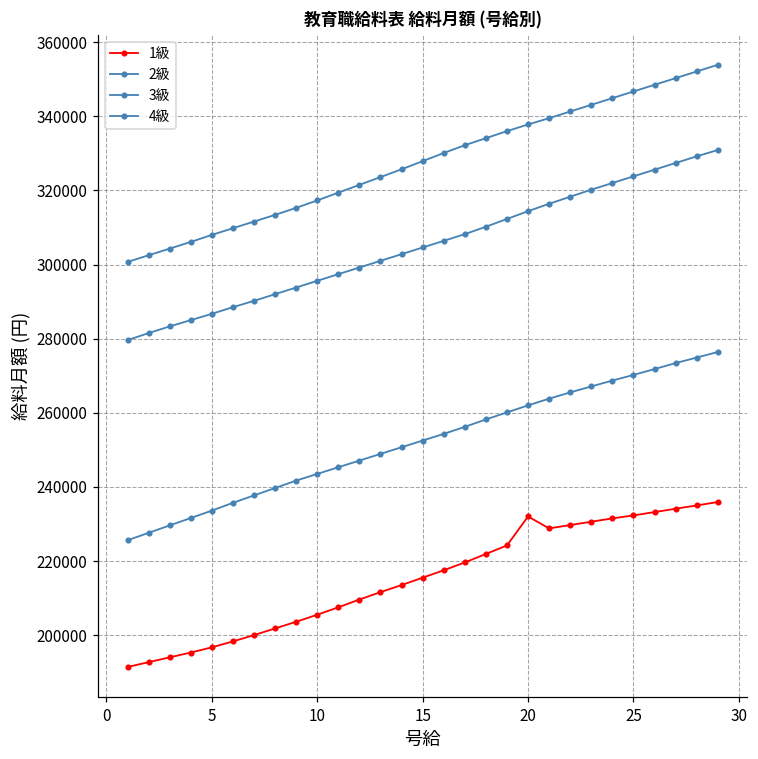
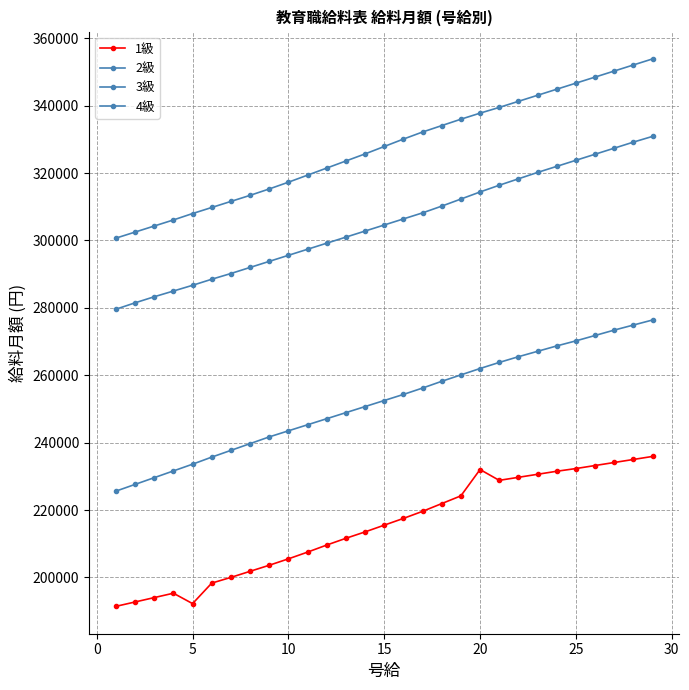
  {
    "1級": {
-     "5": 197000,
+     "5": 192000,
      "10": 206000,
      "15": 216000,
      "20": 232000,
      "25": 232000
    }
  }
